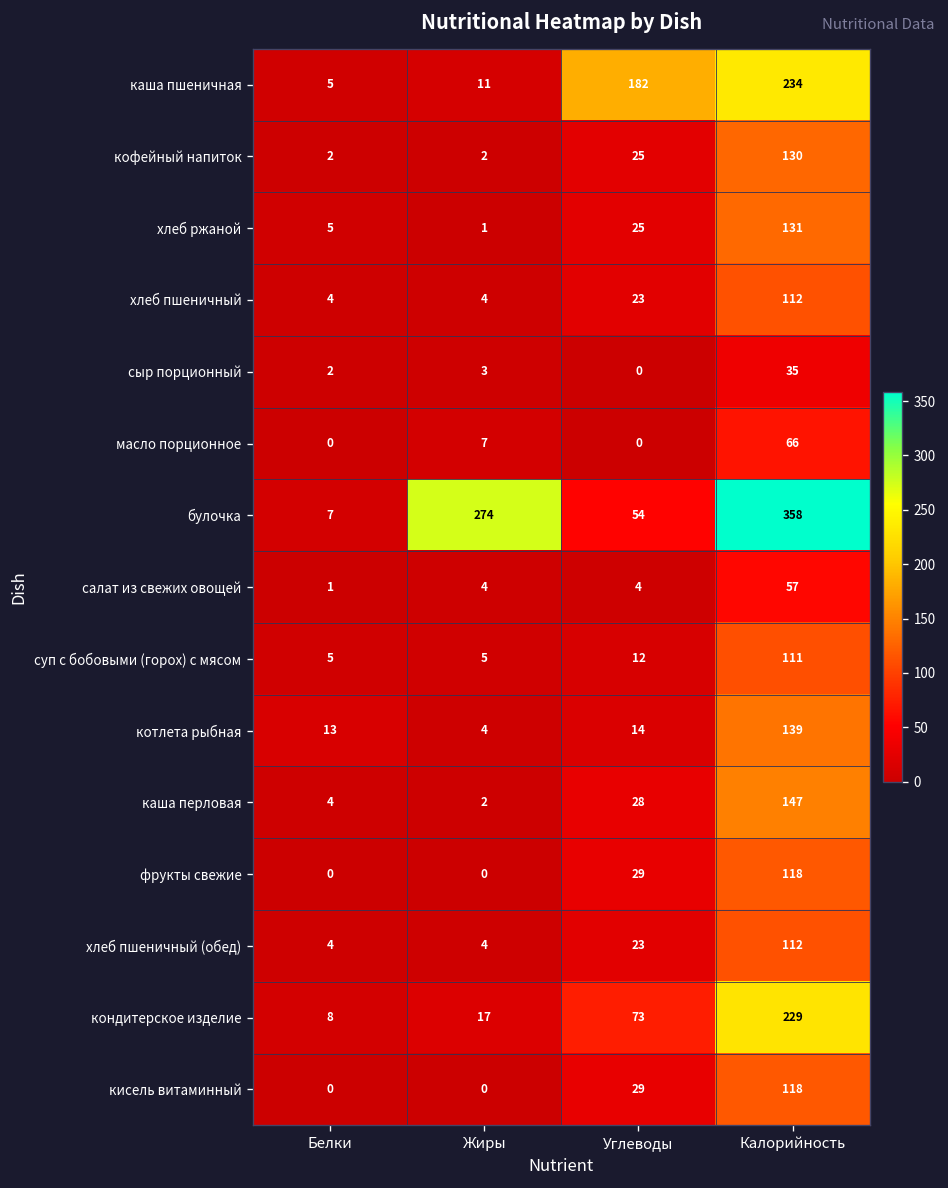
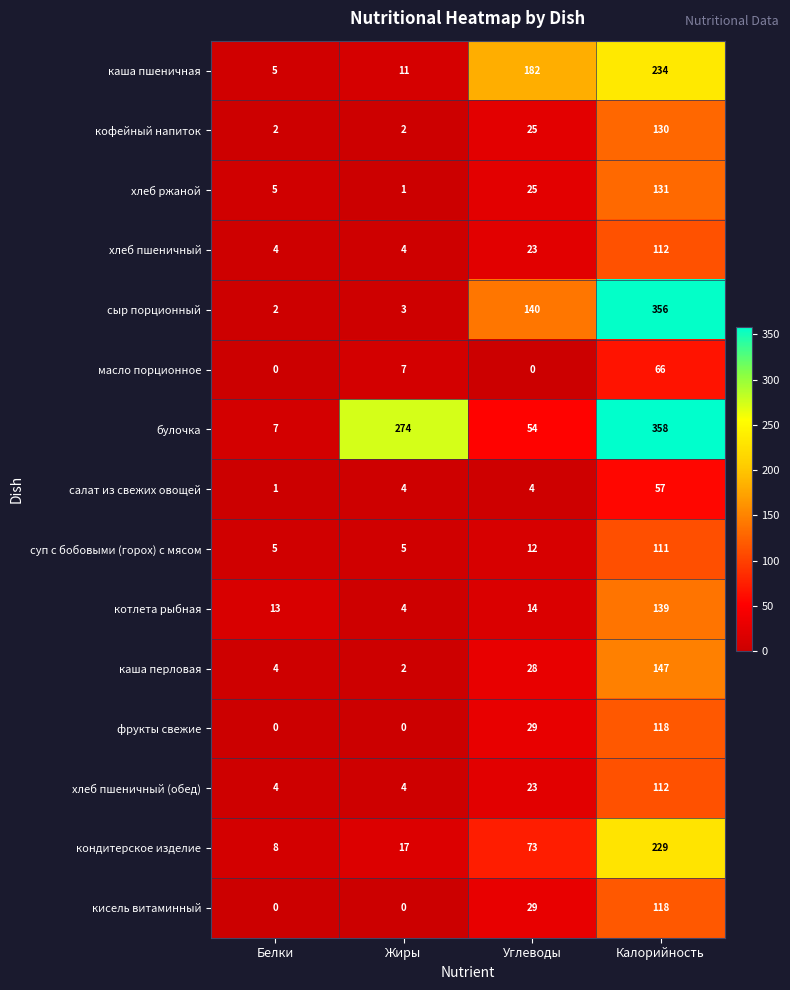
  {
    "каша пшеничная": {
      "Белки": 5,
      "Жиры": 11,
      "Углеводы": 182,
      "Калорийность": 234
    },
    "кофейный напиток": {
      "Белки": 2,
      "Жиры": 2,
      "Углеводы": 25,
      "Калорийность": 130
    },
    "хлеб ржаной": {
      "Белки": 5,
      "Жиры": 1,
      "Углеводы": 25,
      "Калорийность": 131
    },
    "хлеб пшеничный": {
      "Белки": 4,
      "Жиры": 4,
      "Углеводы": 23,
      "Калорийность": 112
    },
    "сыр порционный": {
      "Белки": 2,
      "Жиры": 3,
-     "Углеводы": 0,
-     "Калорийность": 35
+     "Углеводы": 140,
+     "Калорийность": 356
    },
    "масло порционное": {
      "Белки": 0,
      "Жиры": 7,
      "Углеводы": 0,
      "Калорийность": 66
    },
    "булочка": {
      "Белки": 7,
      "Жиры": 274,
      "Углеводы": 54,
      "Калорийность": 358
    },
    "салат из свежих овощей": {
      "Белки": 1,
      "Жиры": 4,
      "Углеводы": 4,
      "Калорийность": 57
    },
    "суп с бобовыми (горох) с мясом": {
      "Белки": 5,
      "Жиры": 5,
      "Углеводы": 12,
      "Калорийность": 111
    },
    "котлета рыбная": {
      "Белки": 13,
      "Жиры": 4,
      "Углеводы": 14,
      "Калорийность": 139
    },
    "каша перловая": {
      "Белки": 4,
      "Жиры": 2,
      "Углеводы": 28,
      "Калорийность": 147
    },
    "фрукты свежие": {
      "Белки": 0,
      "Жиры": 0,
      "Углеводы": 29,
      "Калорийность": 118
    },
    "хлеб пшеничный (обед)": {
      "Белки": 4,
      "Жиры": 4,
      "Углеводы": 23,
      "Калорийность": 112
    },
    "кондитерское изделие": {
      "Белки": 8,
      "Жиры": 17,
      "Углеводы": 73,
      "Калорийность": 229
    },
    "кисель витаминный": {
      "Белки": 0,
      "Жиры": 0,
      "Углеводы": 29,
      "Калорийность": 118
    }
  }
